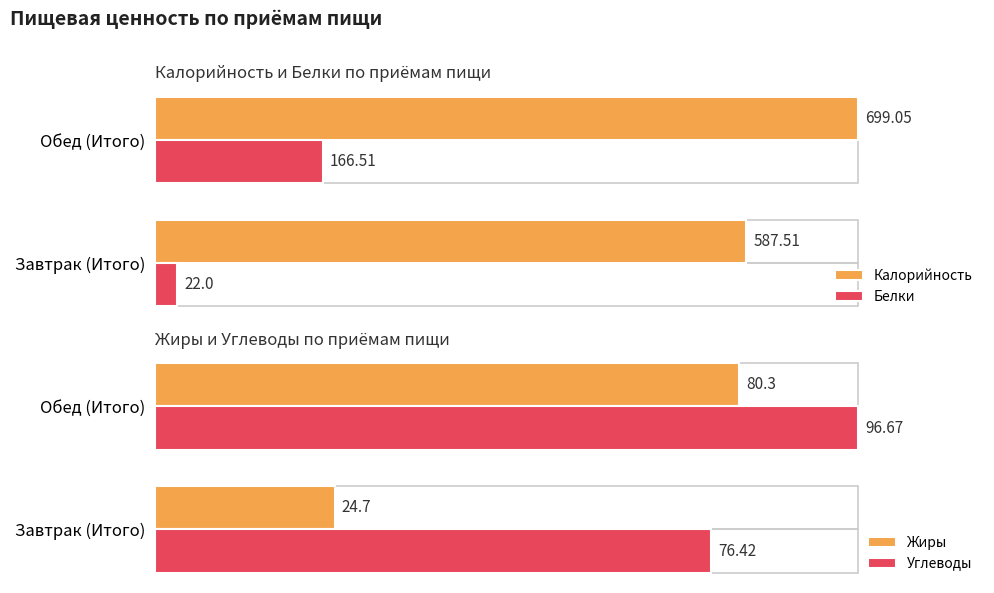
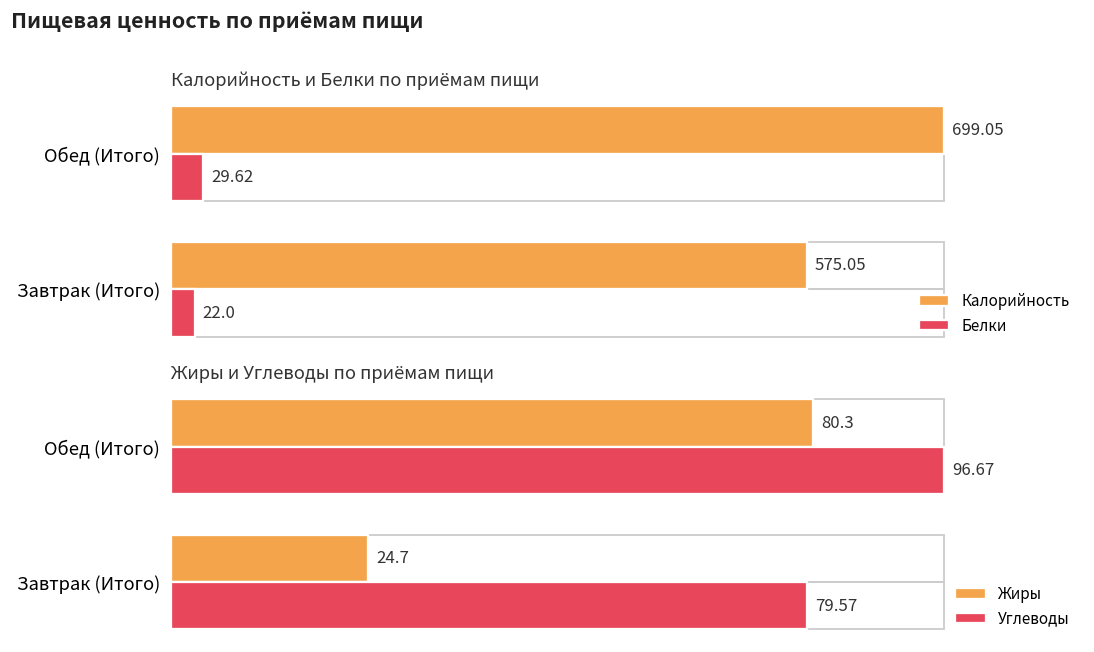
  {
    "Калорийность и Белки по приёмам пищи": {
      "Калорийность": {
        "Обед (Итого)": 699.05,
-       "Завтрак (Итого)": 587.51
+       "Завтрак (Итого)": 575.05
      },
      "Белки": {
-       "Обед (Итого)": 166.51,
+       "Обед (Итого)": 29.62,
        "Завтрак (Итого)": 22.0
      }
    },
    "Жиры и Углеводы по приёмам пищи": {
      "Жиры": {
        "Обед (Итого)": 80.3,
        "Завтрак (Итого)": 24.7
      },
      "Углеводы": {
        "Обед (Итого)": 96.67,
-       "Завтрак (Итого)": 76.42
+       "Завтрак (Итого)": 79.57
      }
    }
  }
